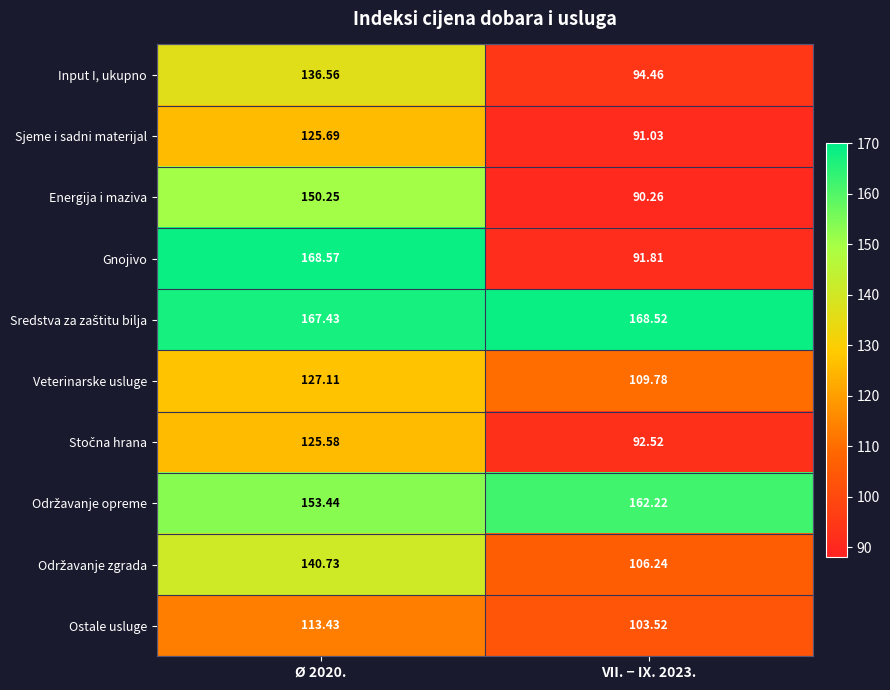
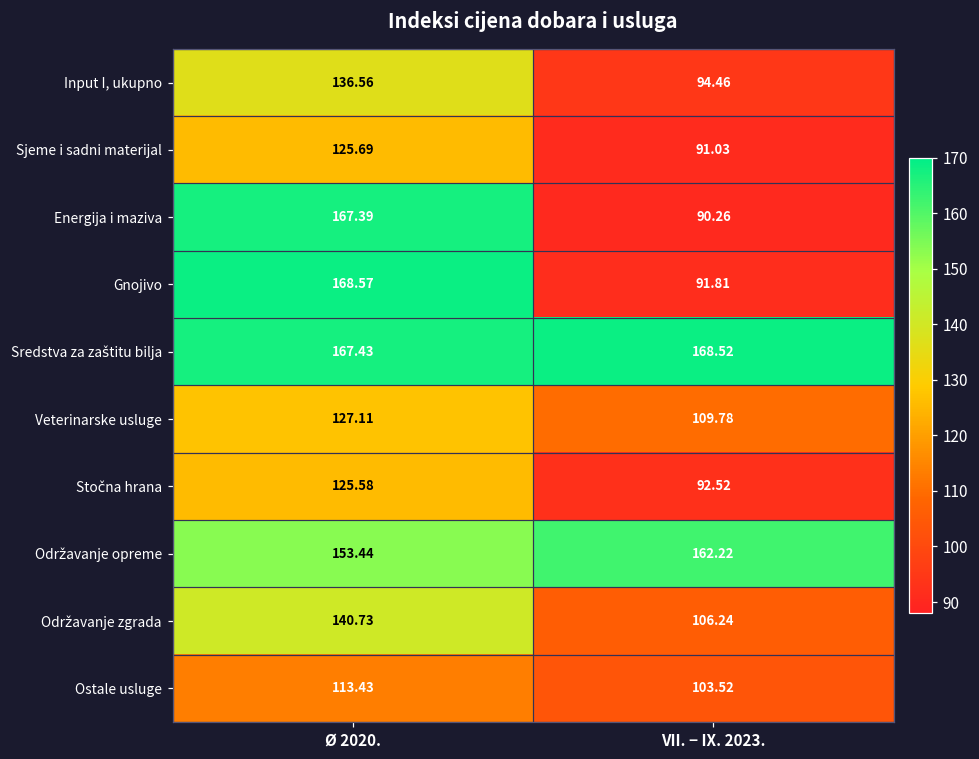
  {
    "Input I, ukupno": {
      "Ø 2020.": 136.56,
      "VII. − IX. 2023.": 94.46
    },
    "Sjeme i sadni materijal": {
      "Ø 2020.": 125.69,
      "VII. − IX. 2023.": 91.03
    },
    "Energija i maziva": {
-     "Ø 2020.": 150.25,
+     "Ø 2020.": 167.39,
      "VII. − IX. 2023.": 90.26
    },
    "Gnojivo": {
      "Ø 2020.": 168.57,
      "VII. − IX. 2023.": 91.81
    },
    "Sredstva za zaštitu bilja": {
      "Ø 2020.": 167.43,
      "VII. − IX. 2023.": 168.52
    },
    "Veterinarske usluge": {
      "Ø 2020.": 127.11,
      "VII. − IX. 2023.": 109.78
    },
    "Stočna hrana": {
      "Ø 2020.": 125.58,
      "VII. − IX. 2023.": 92.52
    },
    "Održavanje opreme": {
      "Ø 2020.": 153.44,
      "VII. − IX. 2023.": 162.22
    },
    "Održavanje zgrada": {
      "Ø 2020.": 140.73,
      "VII. − IX. 2023.": 106.24
    },
    "Ostale usluge": {
      "Ø 2020.": 113.43,
      "VII. − IX. 2023.": 103.52
    }
  }
